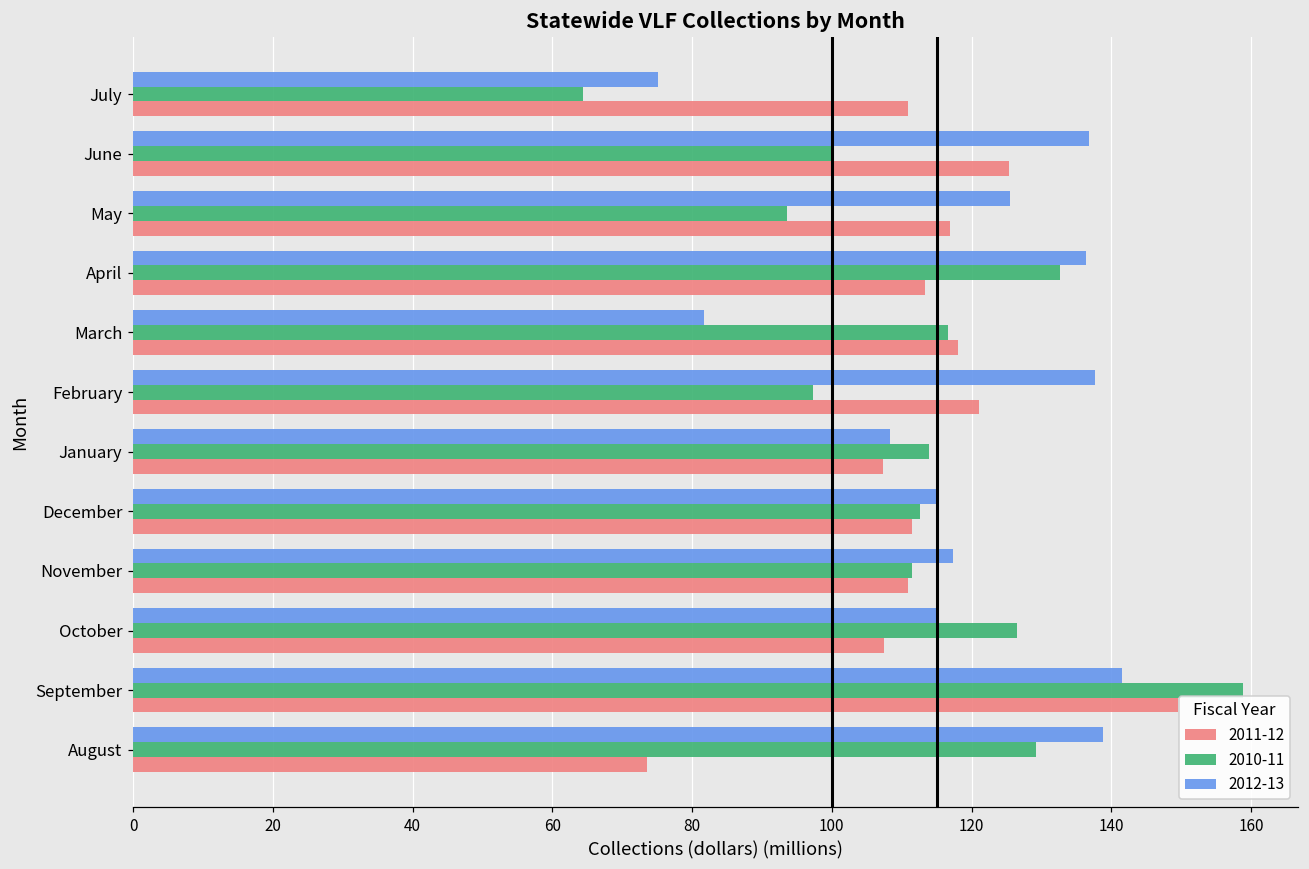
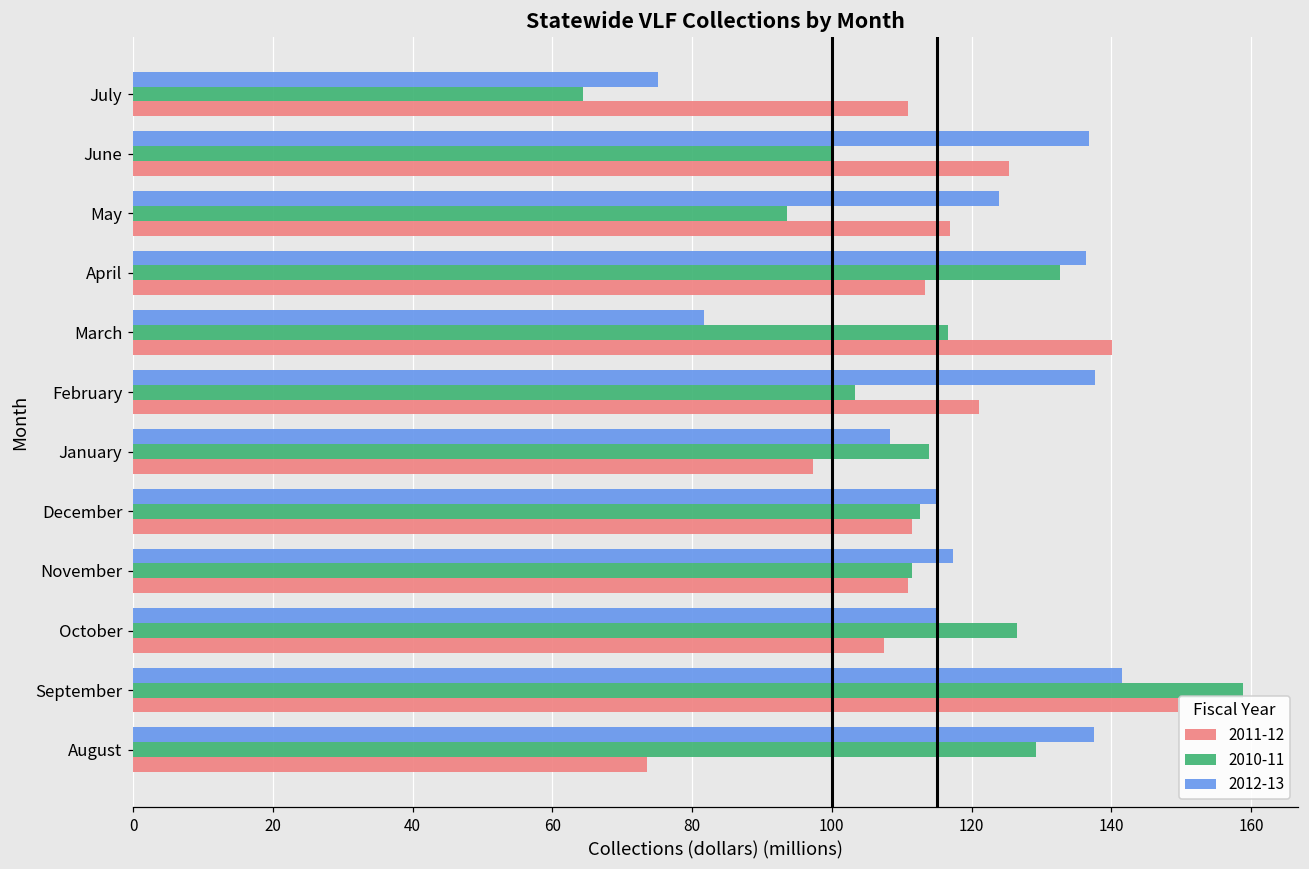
  {
    "2011-12": {
      "July": 111,
      "June": 125,
      "May": 117,
      "April": 113,
-     "March": 118,
+     "March": 140,
      "February": 121,
-     "January": 107,
+     "January": 97,
      "December": 112,
      "November": 111,
      "October": 108,
      "September": 150,
      "August": 74
    },
    "2010-11": {
      "July": 64,
      "June": 100,
      "May": 94,
      "April": 133,
      "March": 117,
-     "February": 97,
+     "February": 103,
      "January": 114,
      "December": 113,
      "November": 111,
      "October": 127,
      "September": 159,
      "August": 129
    },
    "2012-13": {
      "July": 75,
      "June": 137,
-     "May": 126,
+     "May": 124,
      "April": 136,
      "March": 82,
      "February": 138,
      "January": 108,
      "December": 115,
      "November": 117,
      "October": 115,
      "September": 142,
-     "August": 139
+     "August": 137
    }
  }
